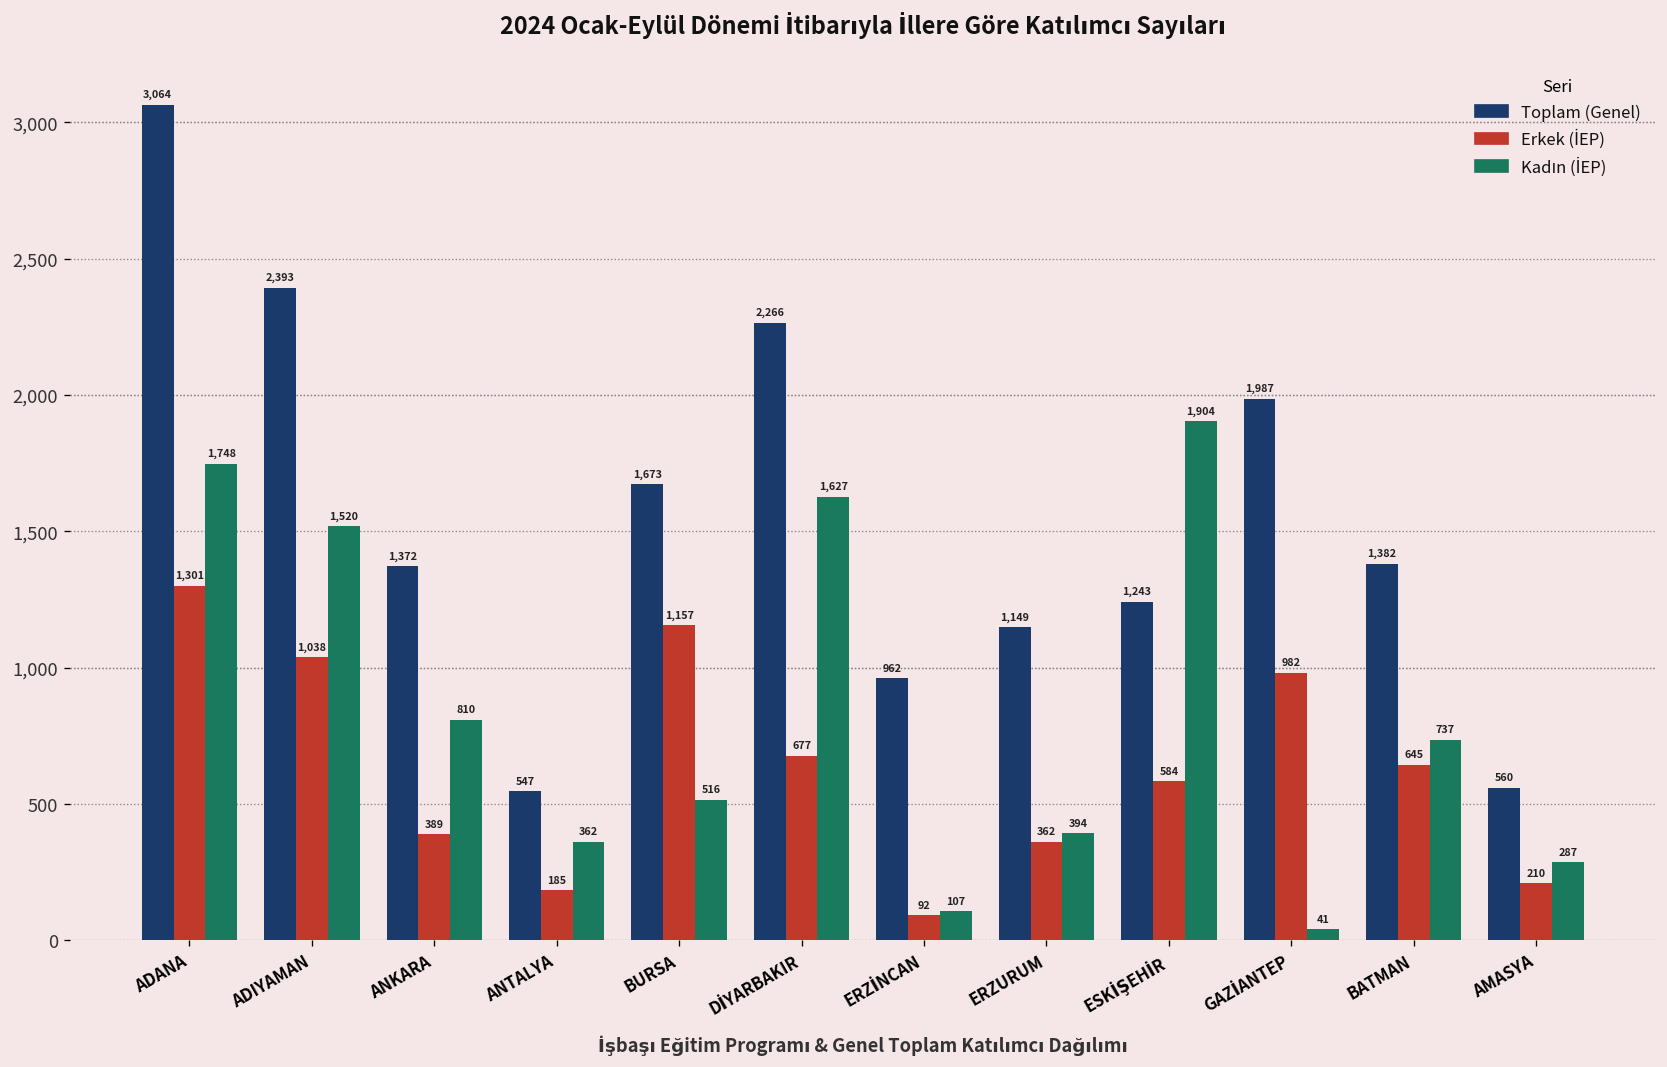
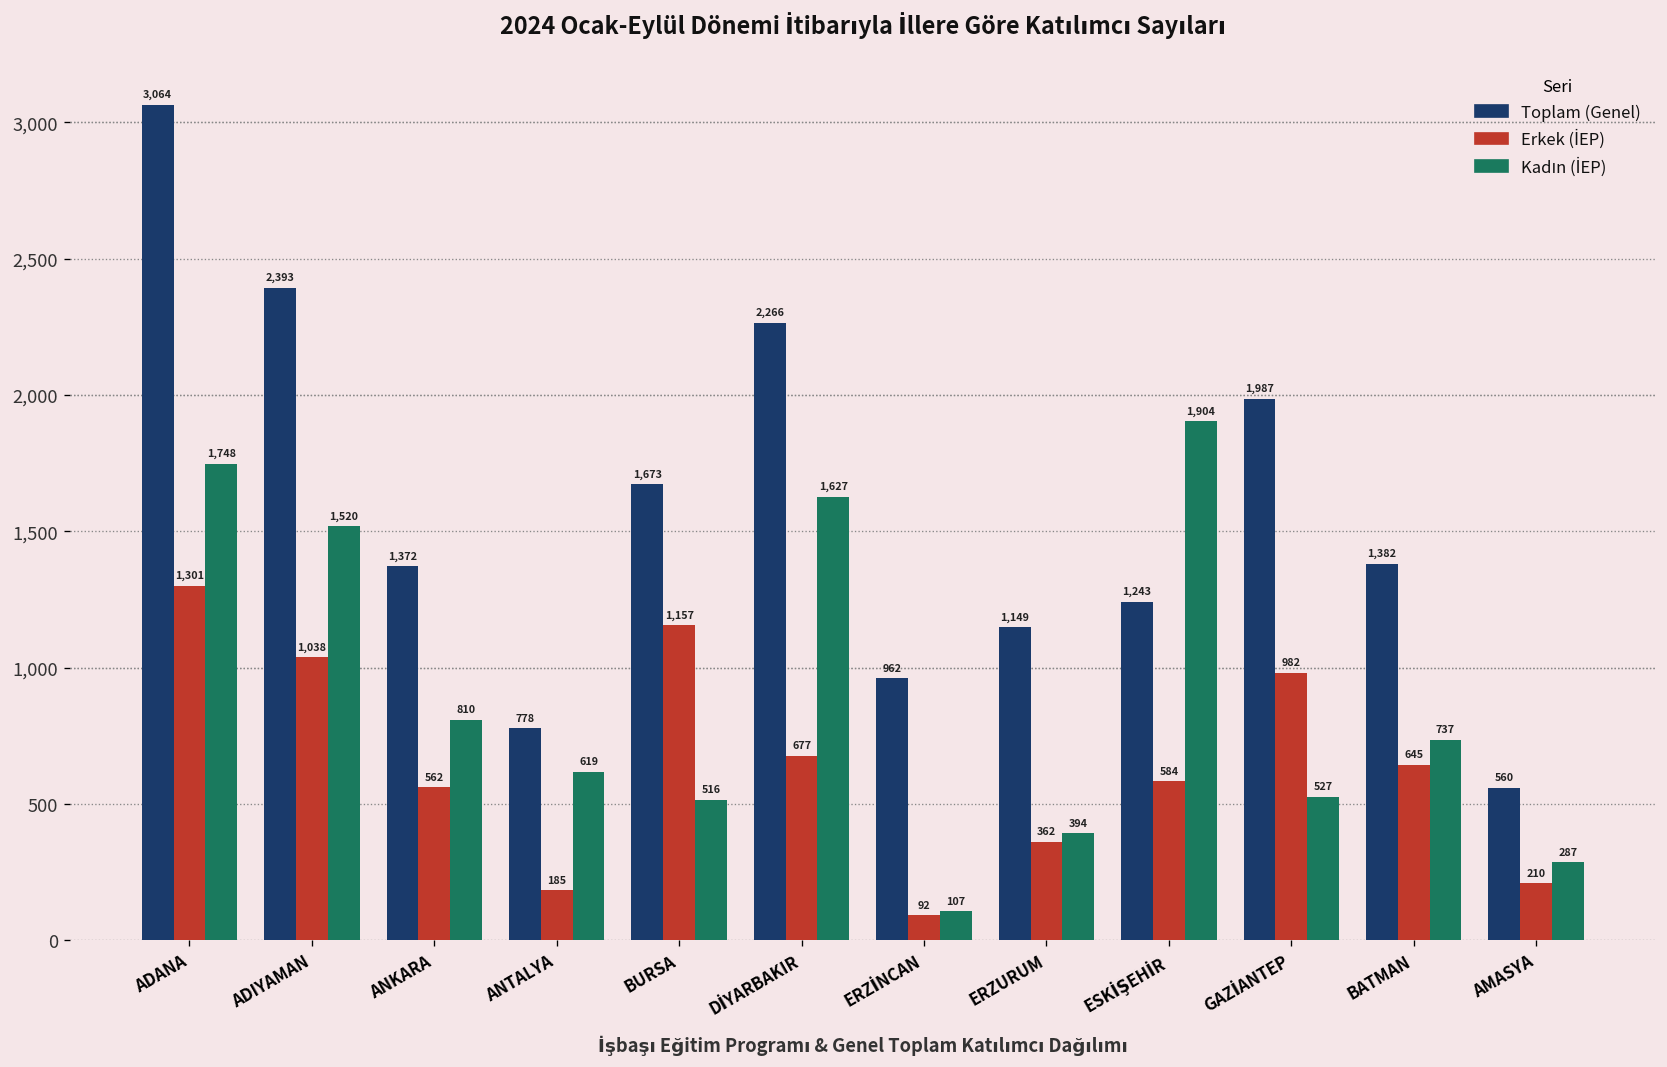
  {
    "Toplam (Genel)": {
      "ADANA": "3,064",
      "ADIYAMAN": "2,393",
      "ANKARA": "1,372",
-     "ANTALYA": "547",
+     "ANTALYA": "778",
      "BURSA": "1,673",
      "DİYARBAKIR": "2,266",
      "ERZİNCAN": "962",
      "ERZURUM": "1,149",
      "ESKİŞEHİR": "1,243",
      "GAZİANTEP": "1,987",
      "BATMAN": "1,382",
      "AMASYA": "560"
    },
    "Erkek (İEP)": {
      "ADANA": "1,301",
      "ADIYAMAN": "1,038",
-     "ANKARA": "389",
+     "ANKARA": "562",
      "ANTALYA": "185",
      "BURSA": "1,157",
      "DİYARBAKIR": "677",
      "ERZİNCAN": "92",
      "ERZURUM": "362",
      "ESKİŞEHİR": "584",
      "GAZİANTEP": "982",
      "BATMAN": "645",
      "AMASYA": "210"
    },
    "Kadın (İEP)": {
      "ADANA": "1,748",
      "ADIYAMAN": "1,520",
      "ANKARA": "810",
-     "ANTALYA": "362",
+     "ANTALYA": "619",
      "BURSA": "516",
      "DİYARBAKIR": "1,627",
      "ERZİNCAN": "107",
      "ERZURUM": "394",
      "ESKİŞEHİR": "1,904",
-     "GAZİANTEP": "41",
+     "GAZİANTEP": "527",
      "BATMAN": "737",
      "AMASYA": "287"
    }
  }
